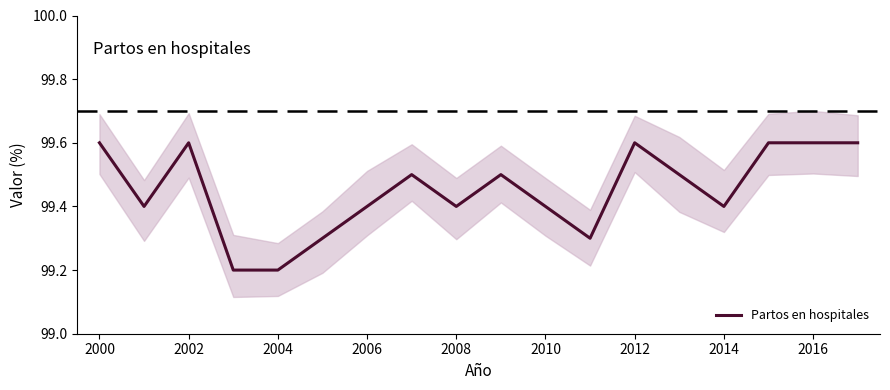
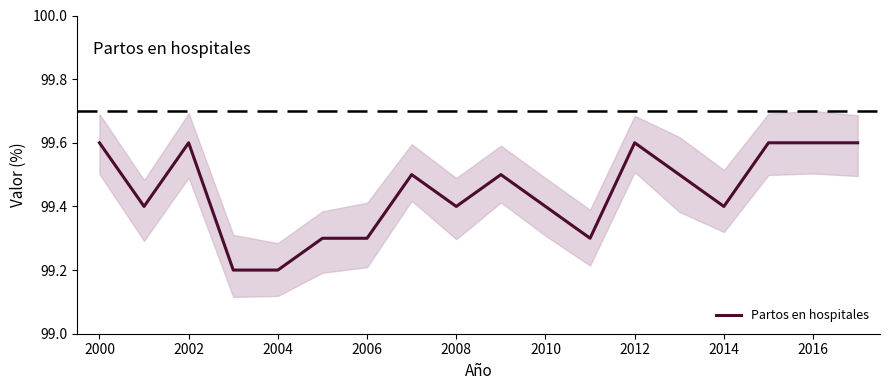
  {
    "Partos en hospitales": {
      "2000": 99.6,
      "2002": 99.6,
      "2004": 99.2,
-     "2006": 99.4,
+     "2006": 99.3,
      "2008": 99.4,
      "2010": 99.4,
      "2012": 99.6,
      "2014": 99.4,
      "2016": 99.6
    }
  }
